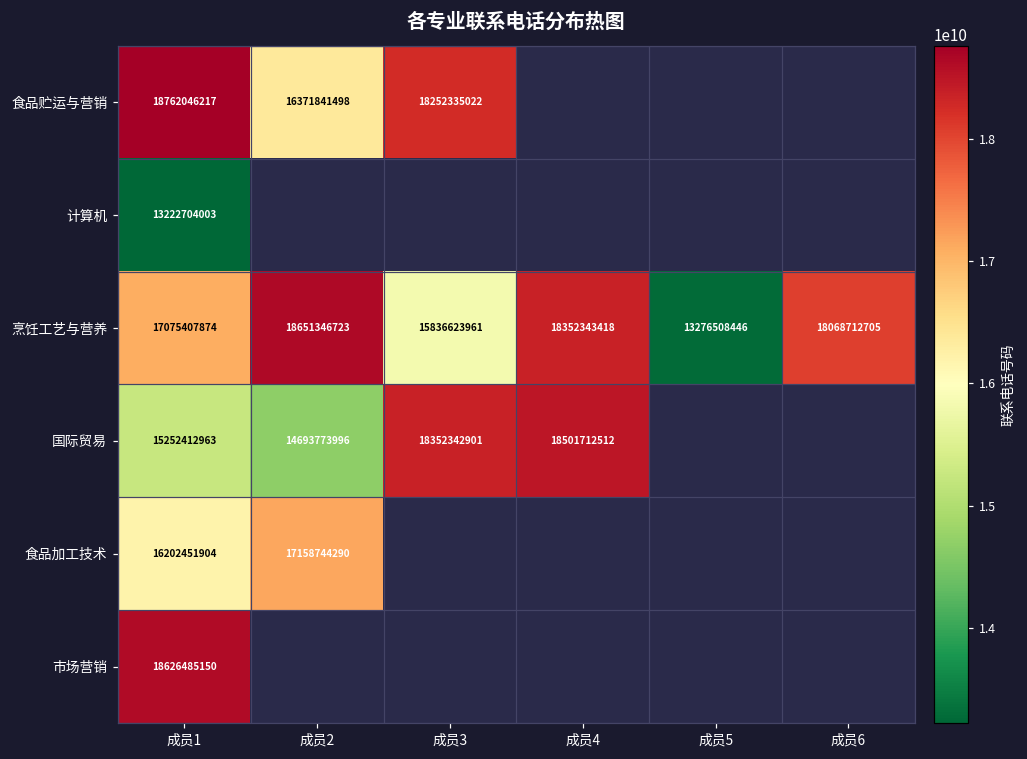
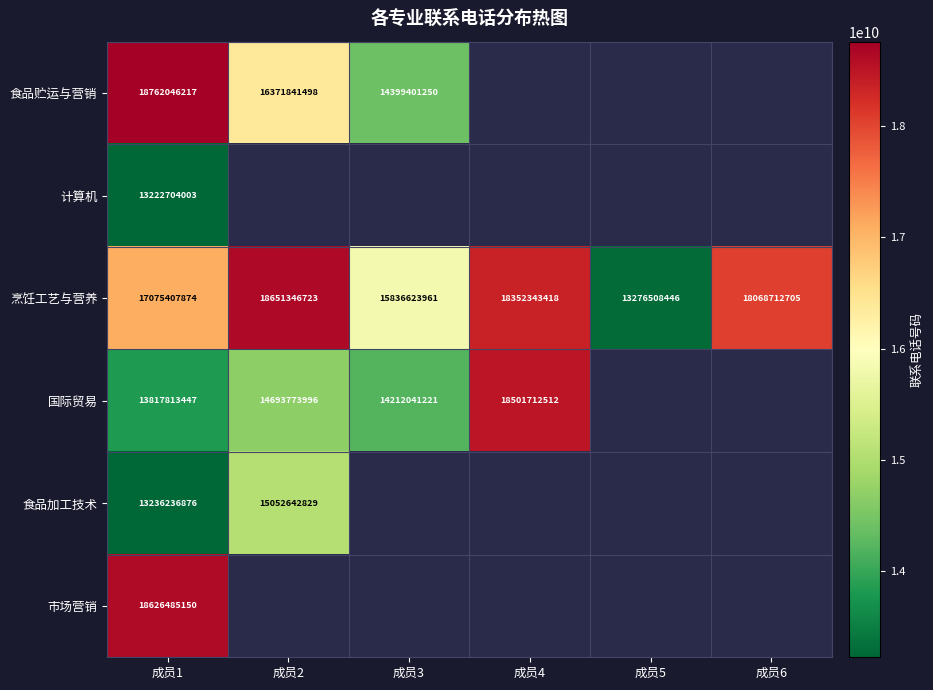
  {
    "食品贮运与营销": {
      "成员1": 18762046217,
      "成员2": 16371841498,
-     "成员3": 18252335022
+     "成员3": 14399401250
    },
    "计算机": {
      "成员1": 13222704003
    },
    "烹饪工艺与营养": {
      "成员1": 17075407874,
      "成员2": 18651346723,
      "成员3": 15836623961,
      "成员4": 18352343418,
      "成员5": 13276508446,
      "成员6": 18068712705
    },
    "国际贸易": {
-     "成员1": 15252412963,
+     "成员1": 13817813447,
      "成员2": 14693773996,
-     "成员3": 18352342901,
+     "成员3": 14212041221,
      "成员4": 18501712512
    },
    "食品加工技术": {
-     "成员1": 16202451904,
-     "成员2": 17158744290
+     "成员1": 13236236876,
+     "成员2": 15052642829
    },
    "市场营销": {
      "成员1": 18626485150
    }
  }
